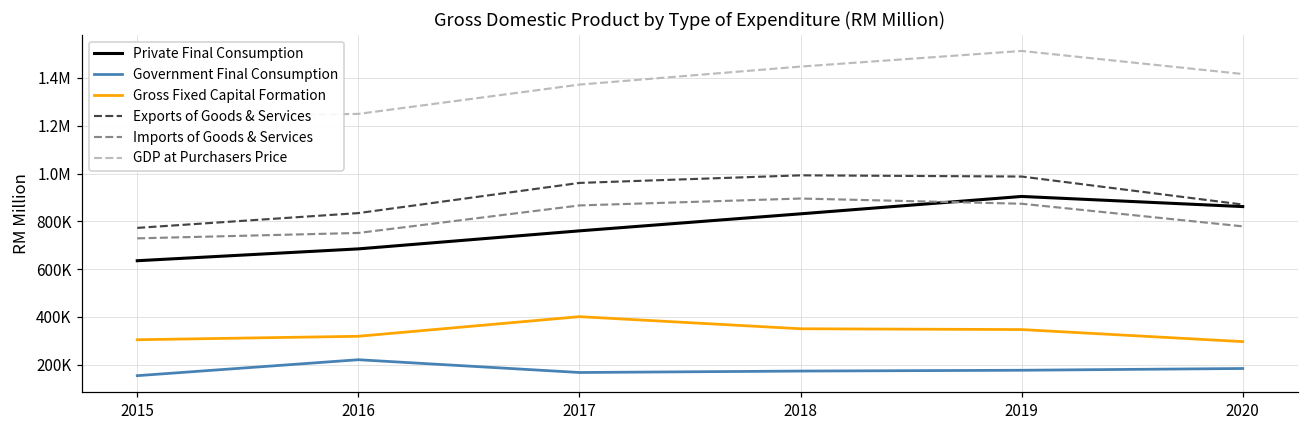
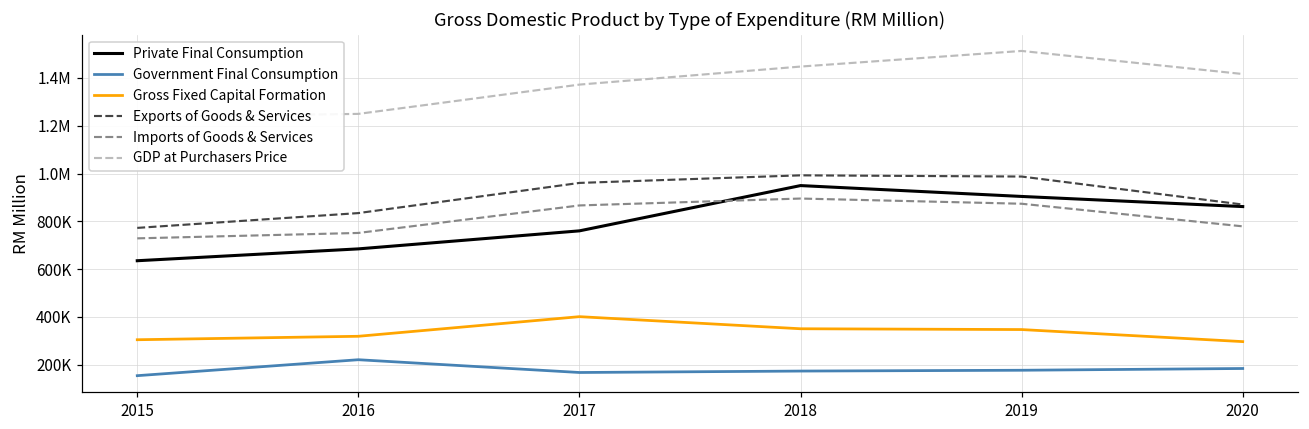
  {
    "Private Final Consumption": {
      "2015": 640000,
      "2016": 680000,
      "2017": 760000,
-     "2018": 830000,
+     "2018": 950000,
      "2019": 900000
    },
    "Government Final Consumption": {
      "2015": 150000,
      "2016": 220000,
      "2017": 170000,
      "2018": 170000,
      "2019": 180000,
      "2020": 180000
    },
    "Gross Fixed Capital Formation": {
      "2015": 300000,
      "2016": 320000,
      "2017": 400000,
      "2018": 350000,
      "2019": 350000,
      "2020": 300000
    },
    "Exports of Goods & Services": {
      "2015": 770000,
      "2016": 830000,
      "2017": 960000,
      "2018": 990000,
      "2019": 990000
    },
    "Imports of Goods & Services": {
      "2015": 730000,
      "2016": 750000,
      "2017": 870000,
      "2018": 900000,
      "2019": 870000,
      "2020": 780000
    },
    "GDP at Purchasers Price": {
      "2016": 1250000,
      "2017": 1370000,
      "2018": 1450000,
      "2019": 1510000,
      "2020": 1420000
    }
  }
